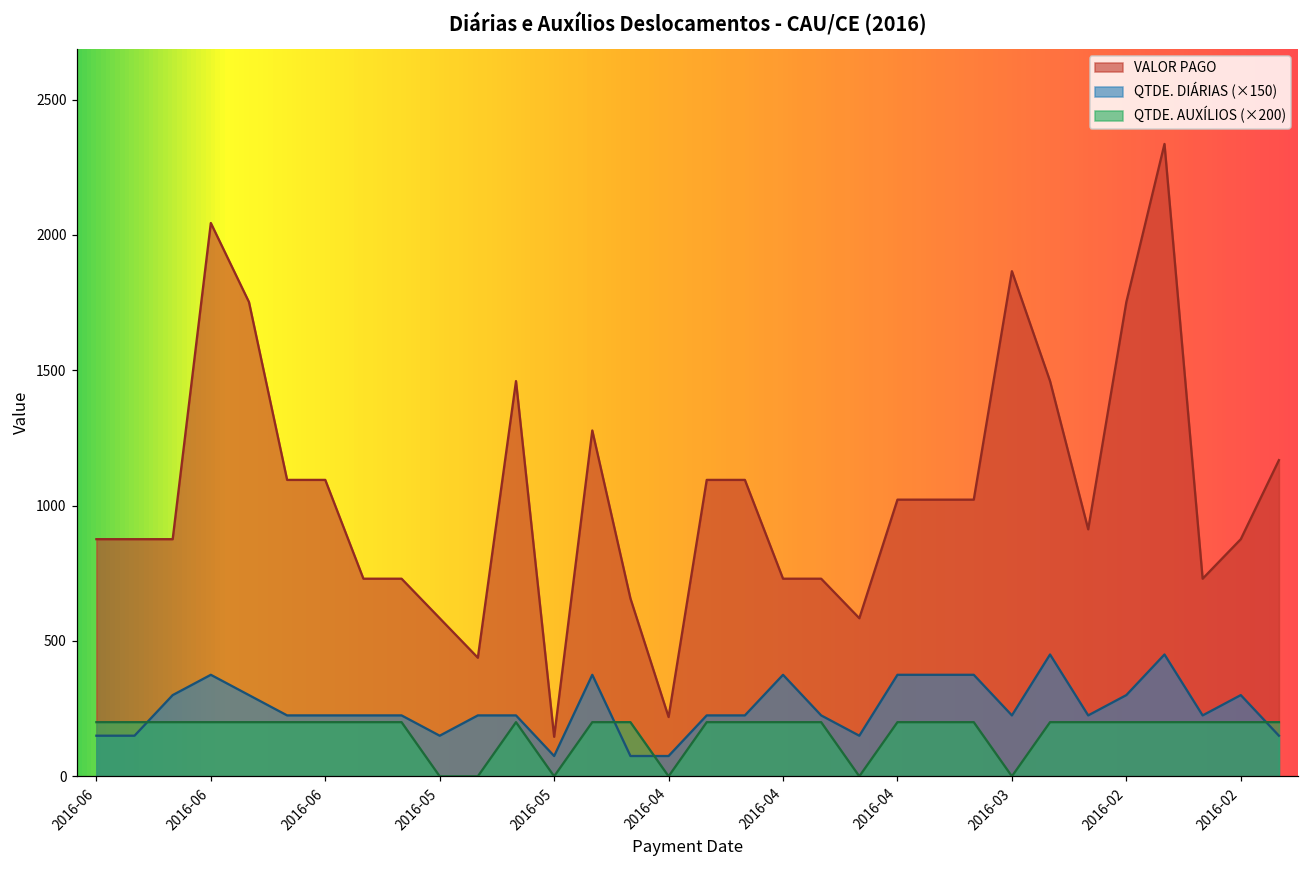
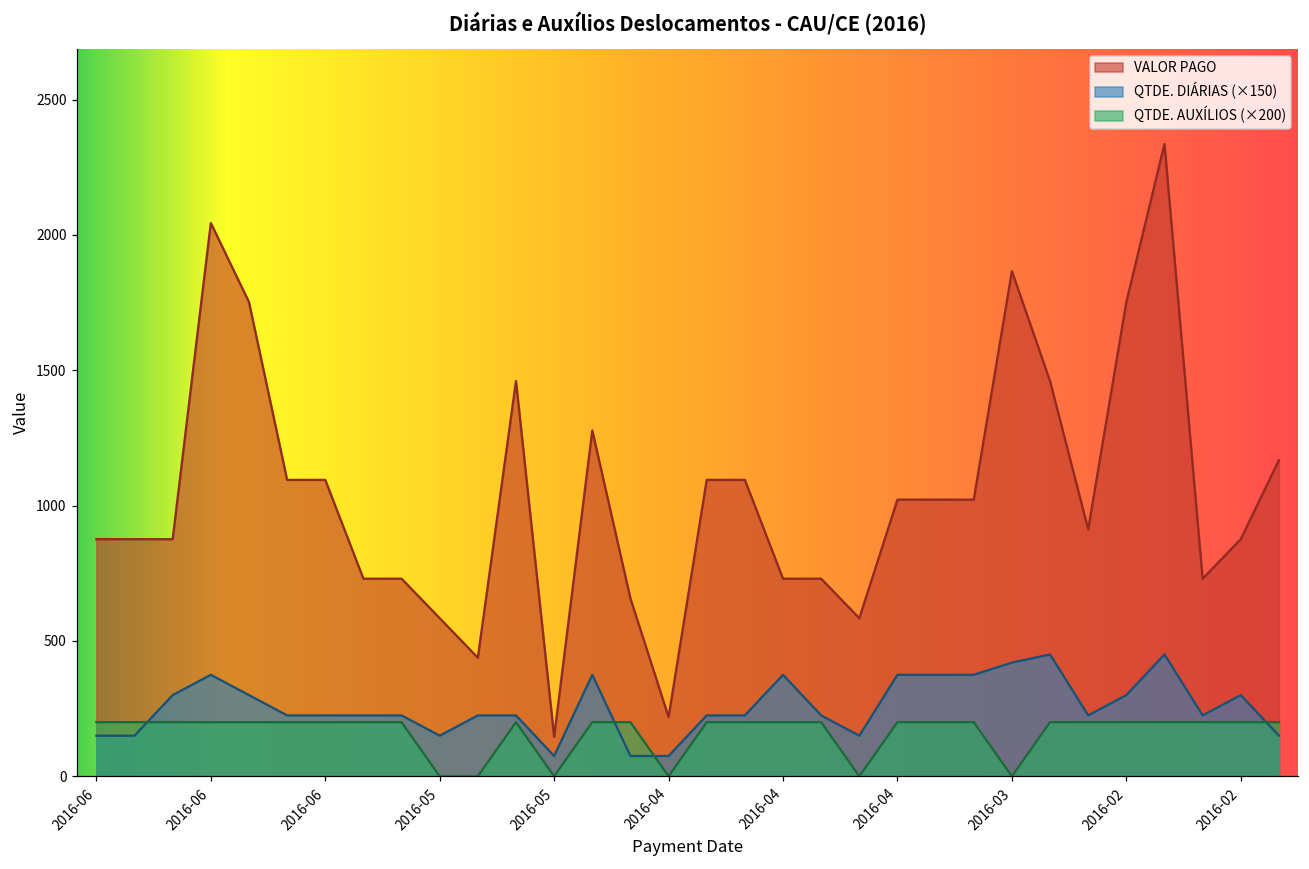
  {
    "VALOR PAGO": {
      "2016-03": 1870
    },
    "QTDE. DIÁRIAS (×150)": {
-     "2016-03": 230
+     "2016-03": 420
    },
    "QTDE. AUXÍLIOS (×200)": {
      "2016-03": 0
    }
  }
